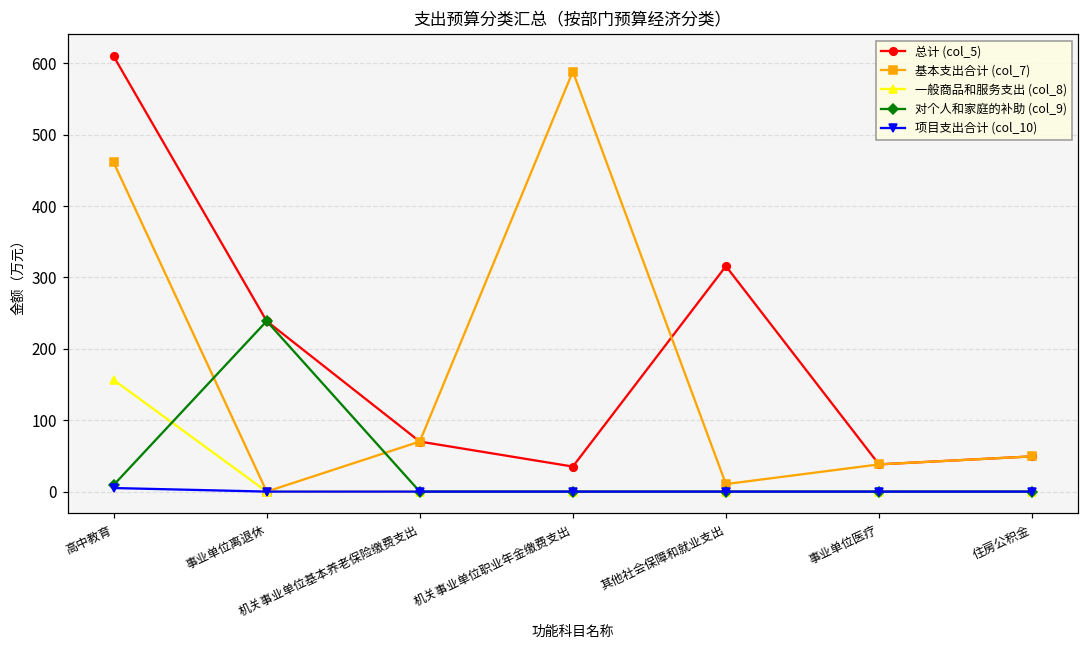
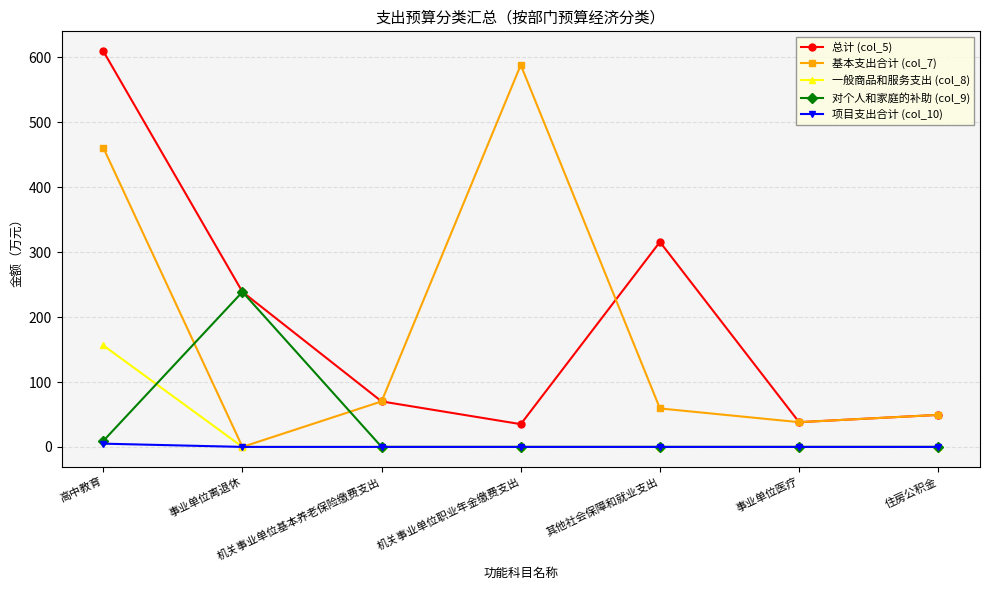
  {
    "总计 (col_5)": {
      "高中教育": 610,
      "机关事业单位职业年金缴费支出": 40,
      "其他社会保障和就业支出": 320
    },
    "基本支出合计 (col_7)": {
      "高中教育": 460,
      "机关事业单位职业年金缴费支出": 590,
-     "其他社会保障和就业支出": 10
+     "其他社会保障和就业支出": 60
    },
    "一般商品和服务支出 (col_8)": {
      "高中教育": 160
    },
    "对个人和家庭的补助 (col_9)": {
      "高中教育": 10
    },
    "项目支出合计 (col_10)": {
      "高中教育": 10
    }
  }
